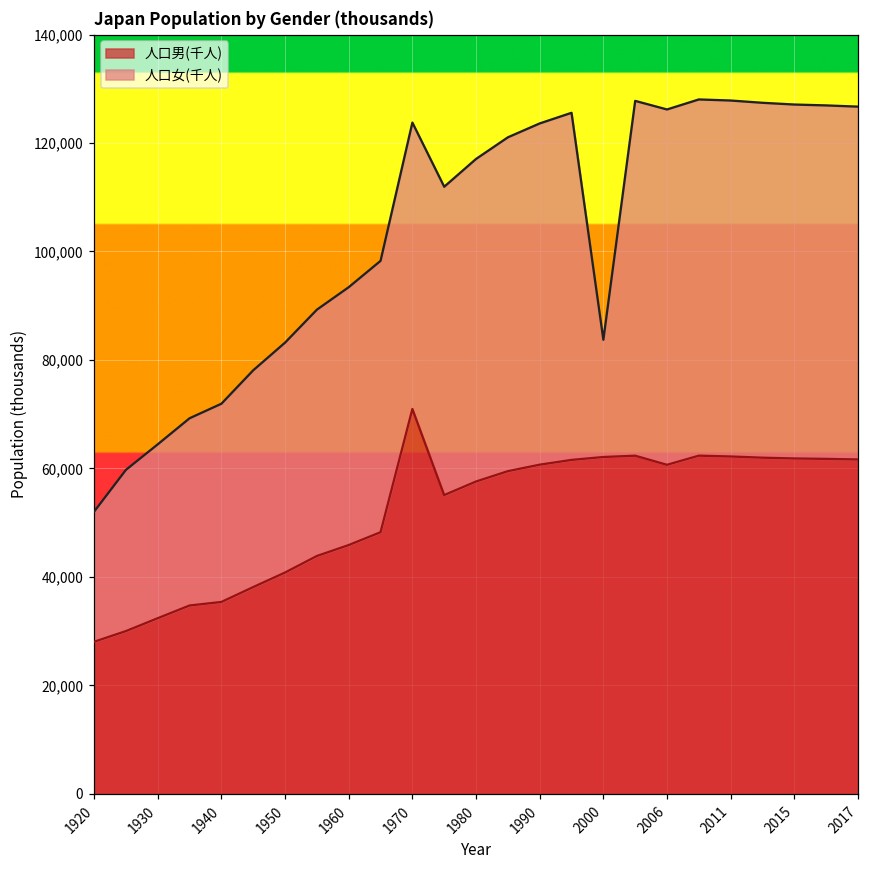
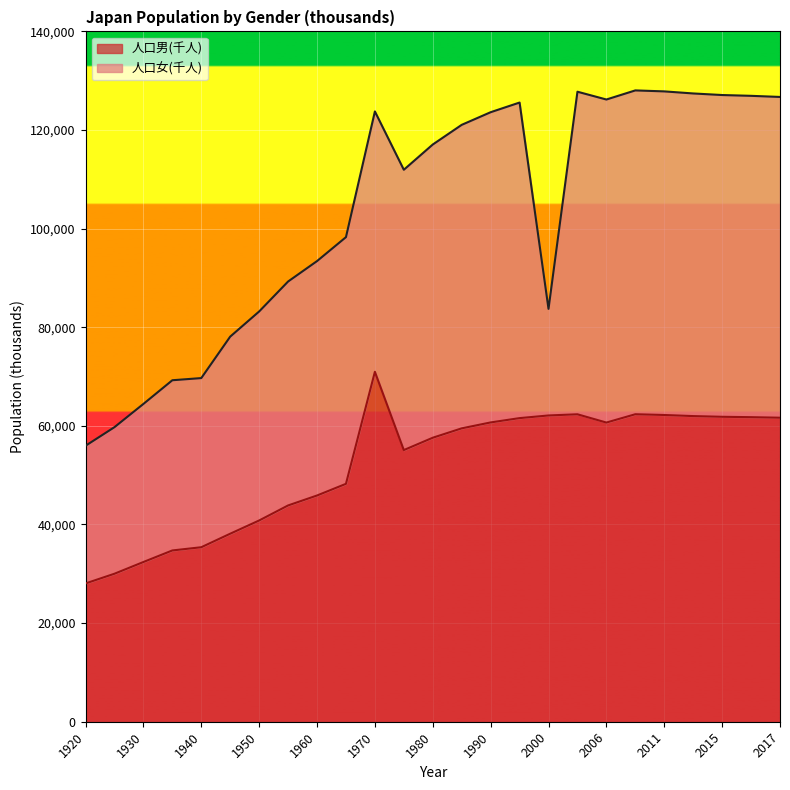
  {
    "人口男(千人)": {
      "1920": "28,000",
      "1930": "32,000",
      "1940": "35,000",
      "1950": "41,000",
      "1960": "46,000",
      "1970": "71,000",
      "1980": "58,000",
      "1990": "61,000",
      "2000": "62,000",
      "2006": "61,000",
      "2011": "62,000",
      "2015": "62,000",
      "2017": "62,000"
    },
    "人口女(千人)": {
-     "1920": "24,000",
+     "1920": "28,000",
      "1930": "32,000",
-     "1940": "37,000",
+     "1940": "34,000",
      "1950": "42,000",
      "1960": "48,000",
      "1970": "53,000",
      "1980": "59,000",
      "1990": "63,000",
      "2000": "22,000",
      "2006": "66,000",
      "2011": "66,000",
      "2015": "65,000",
      "2017": "65,000"
    }
  }
